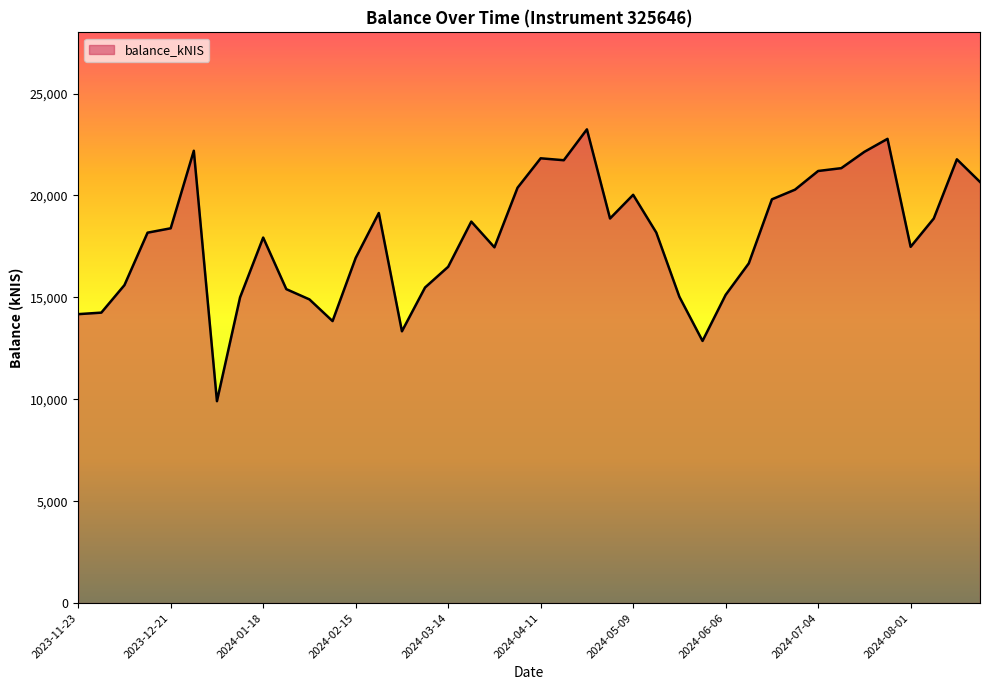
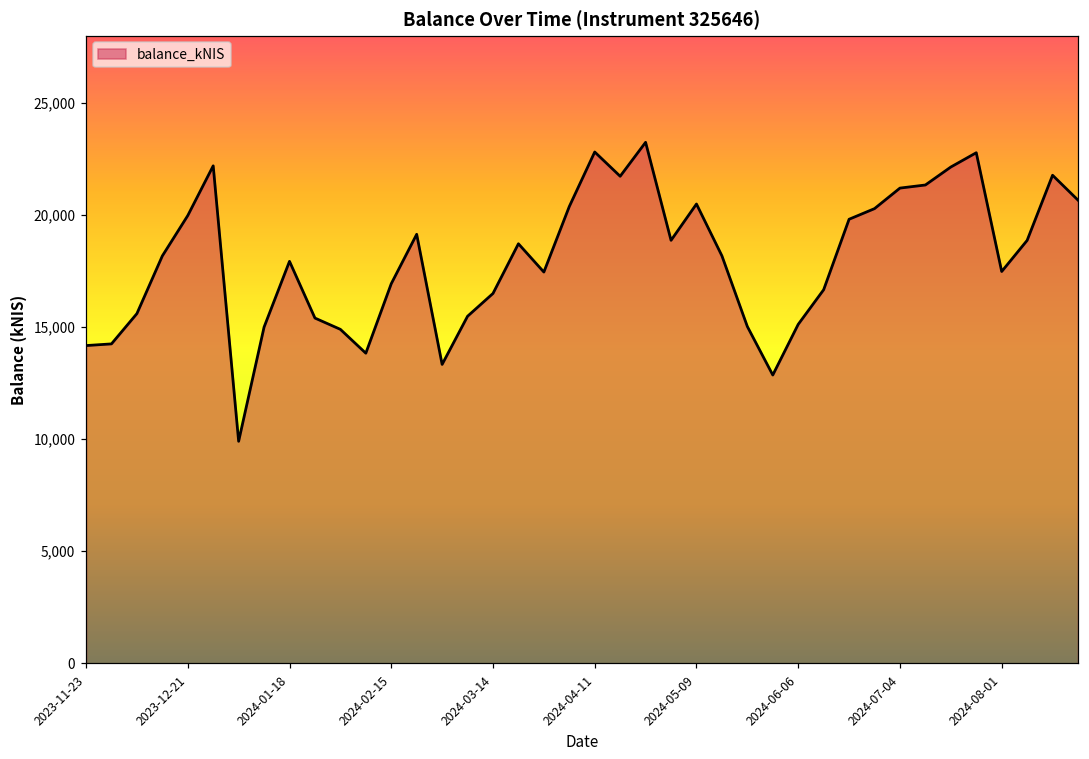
  {
    "2023-11-23": "14,200",
-   "2023-12-21": "18,400",
+   "2023-12-21": "20,000",
    "2024-01-18": "17,900",
    "2024-02-15": "16,900",
    "2024-03-14": "16,500",
-   "2024-04-11": "21,800",
-   "2024-05-09": "20,000",
+   "2024-04-11": "22,800",
+   "2024-05-09": "20,500",
    "2024-06-06": "15,100",
    "2024-07-04": "21,200",
    "2024-08-01": "17,500"
  }
